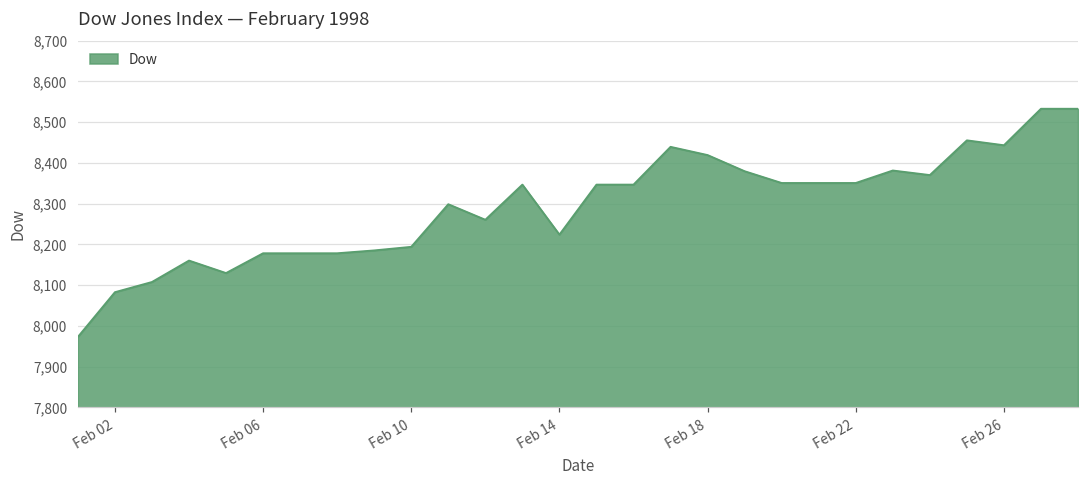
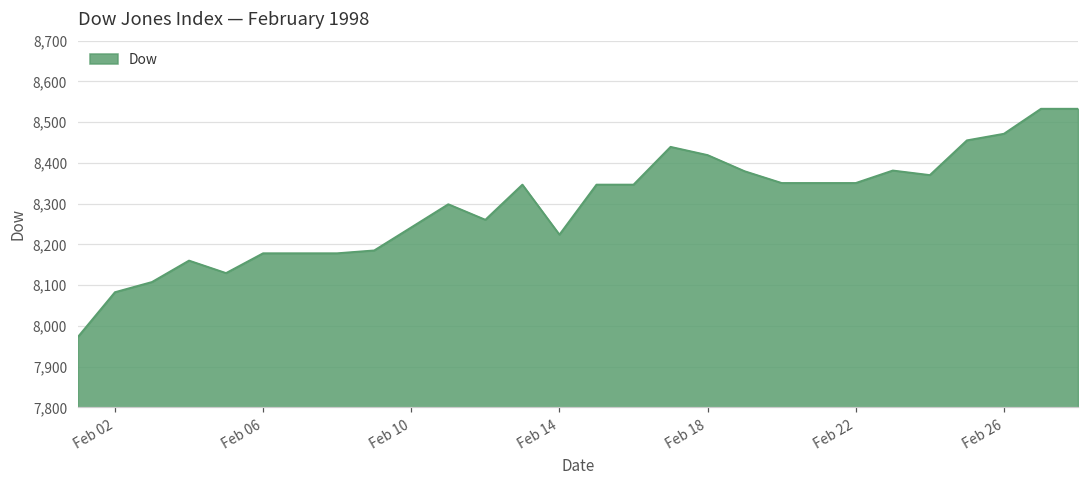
  {
    "Feb 02": "8,080",
    "Feb 06": "8,180",
-   "Feb 10": "8,190",
+   "Feb 10": "8,240",
    "Feb 14": "8,220",
    "Feb 18": "8,420",
    "Feb 22": "8,350",
-   "Feb 26": "8,440"
+   "Feb 26": "8,470"
  }
